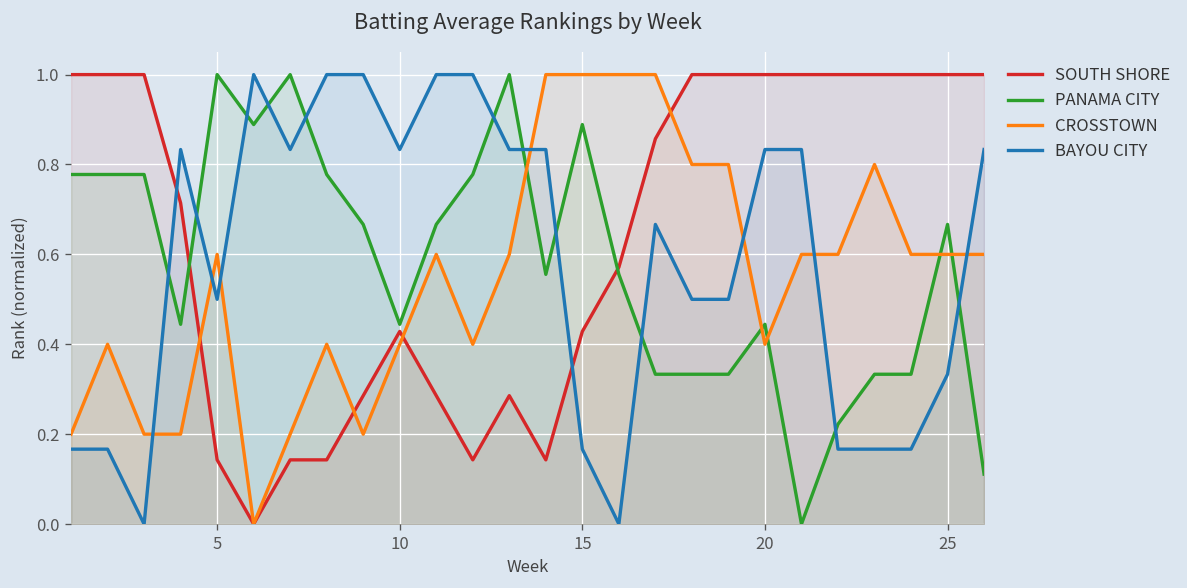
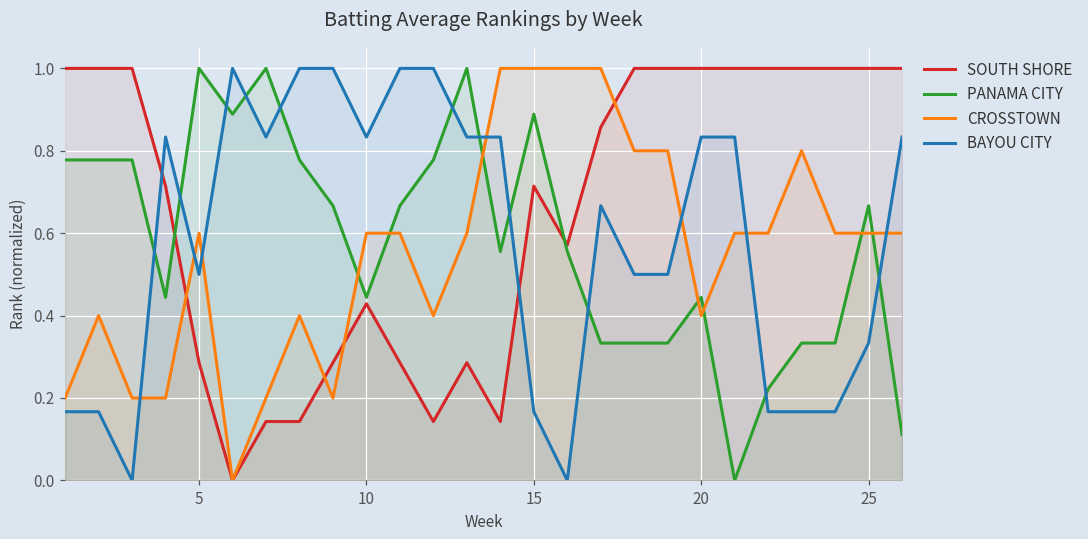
  {
    "SOUTH SHORE": {
-     "5": 0.14,
+     "5": 0.29,
      "10": 0.43,
-     "15": 0.43,
+     "15": 0.71,
      "20": 1.00,
      "25": 1.00
    },
    "PANAMA CITY": {
      "5": 1.00,
      "10": 0.44,
      "15": 0.89,
      "20": 0.44,
      "25": 0.67
    },
    "CROSSTOWN": {
      "5": 0.60,
-     "10": 0.40,
+     "10": 0.60,
      "15": 1.00,
      "20": 0.40,
      "25": 0.60
    },
    "BAYOU CITY": {
      "5": 0.50,
      "10": 0.83,
      "15": 0.17,
      "20": 0.83,
      "25": 0.33
    }
  }
